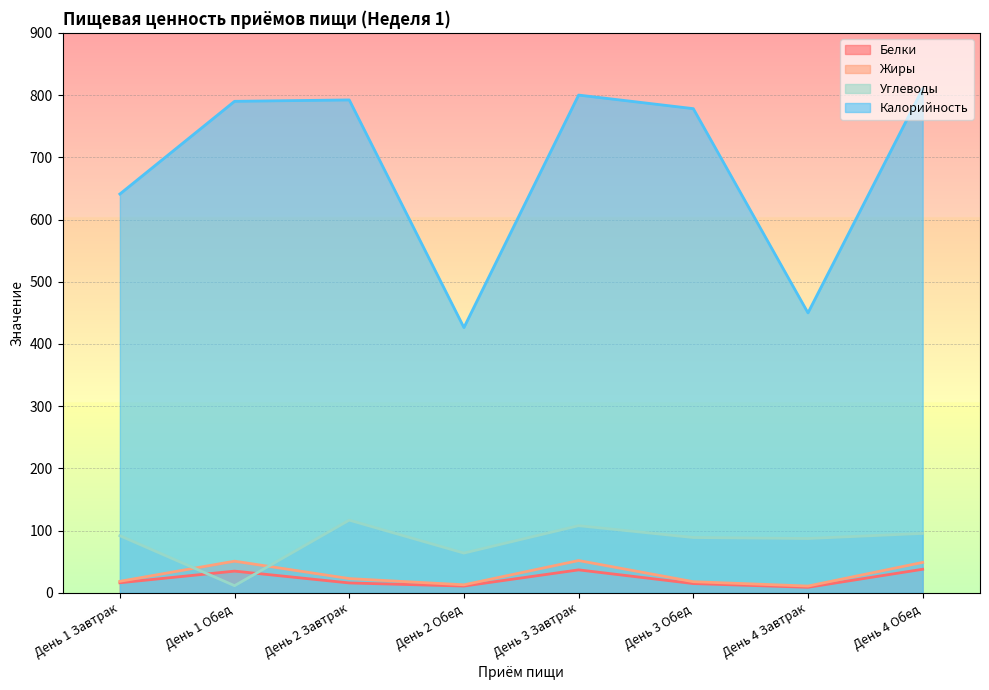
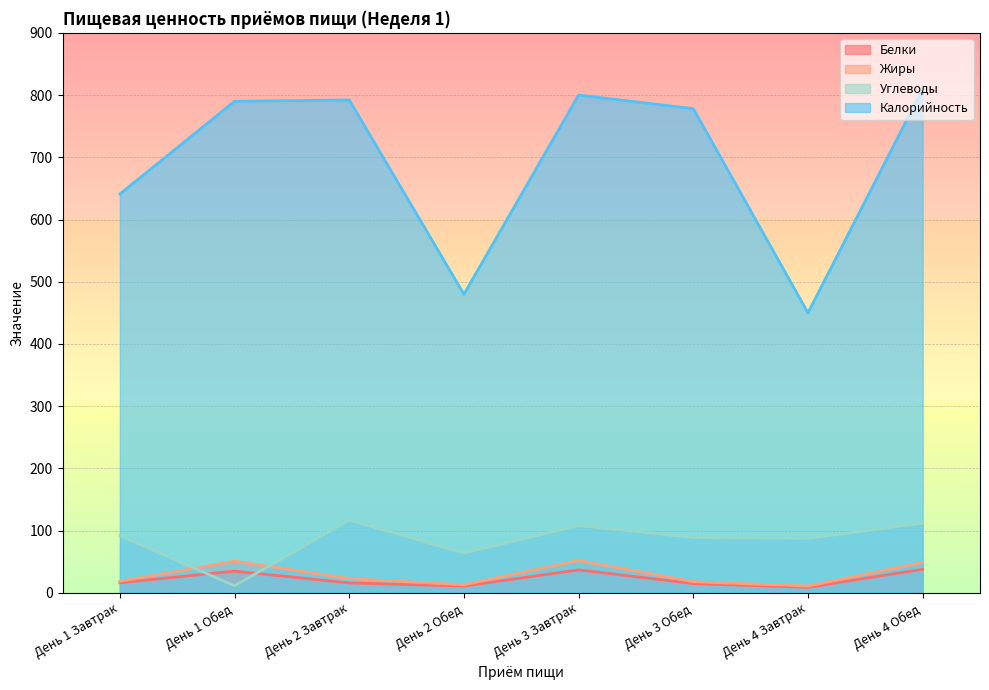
  {
    "Углеводы": {
      "День 1 Завтрак": 90,
      "День 1 Обед": 10,
      "День 2 Завтрак": 120,
      "День 2 Обед": 60,
      "День 3 Завтрак": 110,
      "День 3 Обед": 90,
      "День 4 Завтрак": 90,
-     "День 4 Обед": 100
+     "День 4 Обед": 110
    },
    "Калорийность": {
      "День 1 Завтрак": 640,
      "День 1 Обед": 790,
      "День 2 Завтрак": 790,
-     "День 2 Обед": 430,
+     "День 2 Обед": 480,
      "День 3 Завтрак": 800,
      "День 3 Обед": 780,
      "День 4 Завтрак": 450
    }
  }
